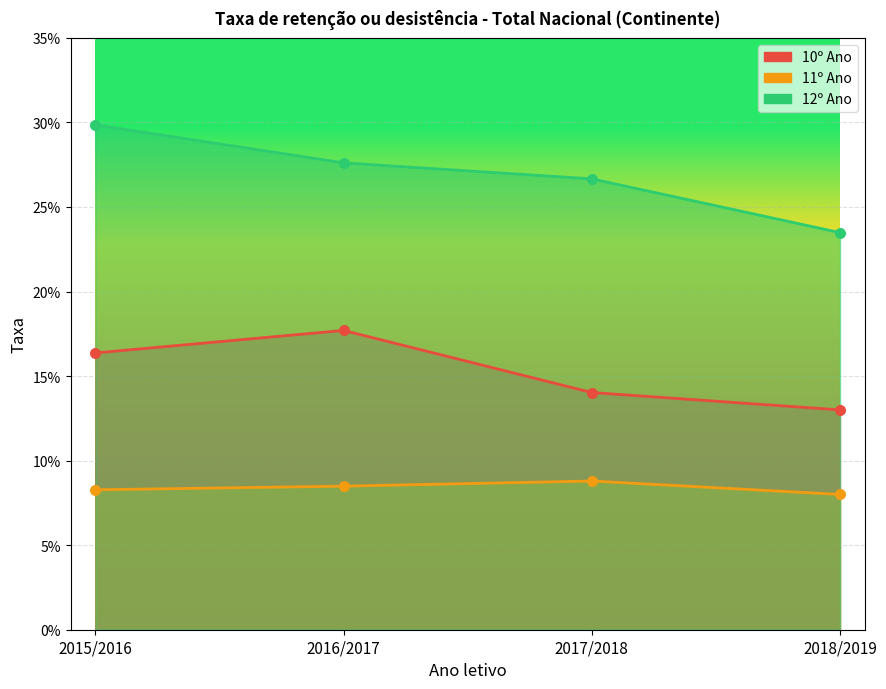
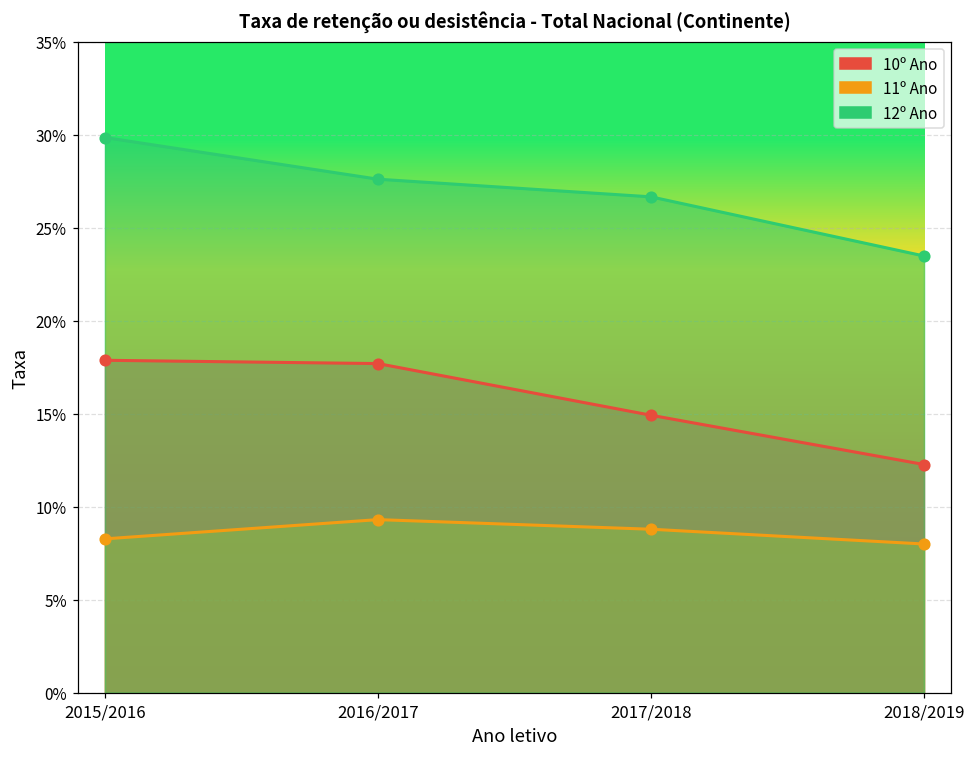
  {
    "10º Ano": {
-     "2015/2016": "16.4%",
+     "2015/2016": "17.9%",
      "2016/2017": "17.7%",
-     "2017/2018": "14.0%",
-     "2018/2019": "13.0%"
+     "2017/2018": "14.9%",
+     "2018/2019": "12.3%"
    },
    "11º Ano": {
      "2015/2016": "8.3%",
-     "2016/2017": "8.5%",
+     "2016/2017": "9.3%",
      "2017/2018": "8.8%",
      "2018/2019": "8.0%"
    },
    "12º Ano": {
      "2015/2016": "29.9%",
      "2016/2017": "27.6%",
      "2017/2018": "26.7%",
      "2018/2019": "23.5%"
    }
  }
